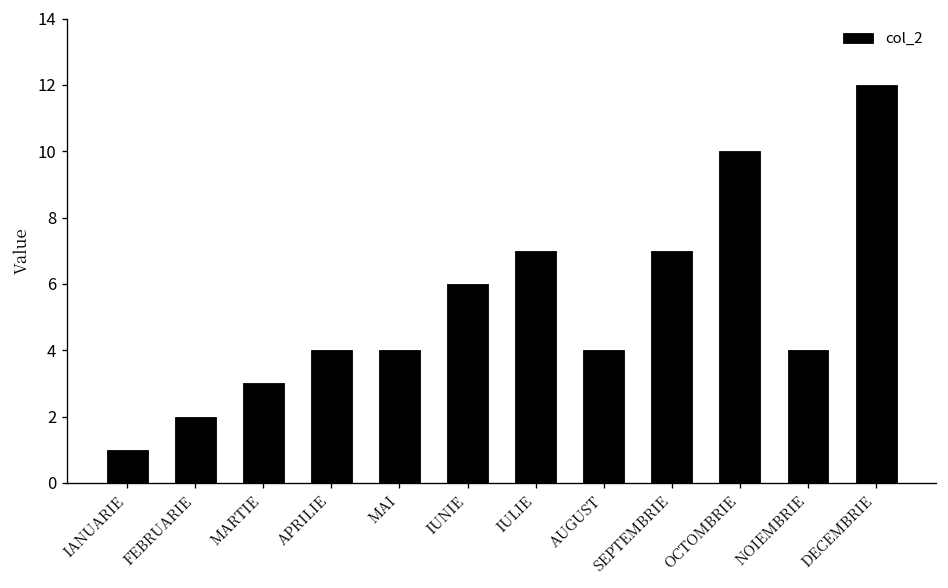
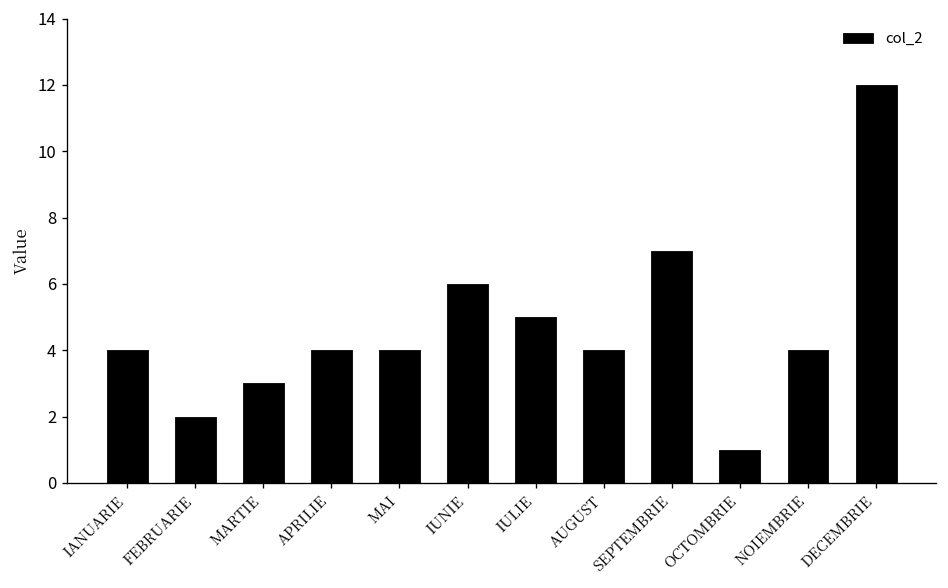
  {
-   "IANUARIE": 1,
+   "IANUARIE": 4,
    "FEBRUARIE": 2,
    "MARTIE": 3,
    "APRILIE": 4,
    "MAI": 4,
    "IUNIE": 6,
-   "IULIE": 7,
+   "IULIE": 5,
    "AUGUST": 4,
    "SEPTEMBRIE": 7,
-   "OCTOMBRIE": 10,
+   "OCTOMBRIE": 1,
    "NOIEMBRIE": 4,
    "DECEMBRIE": 12
  }
